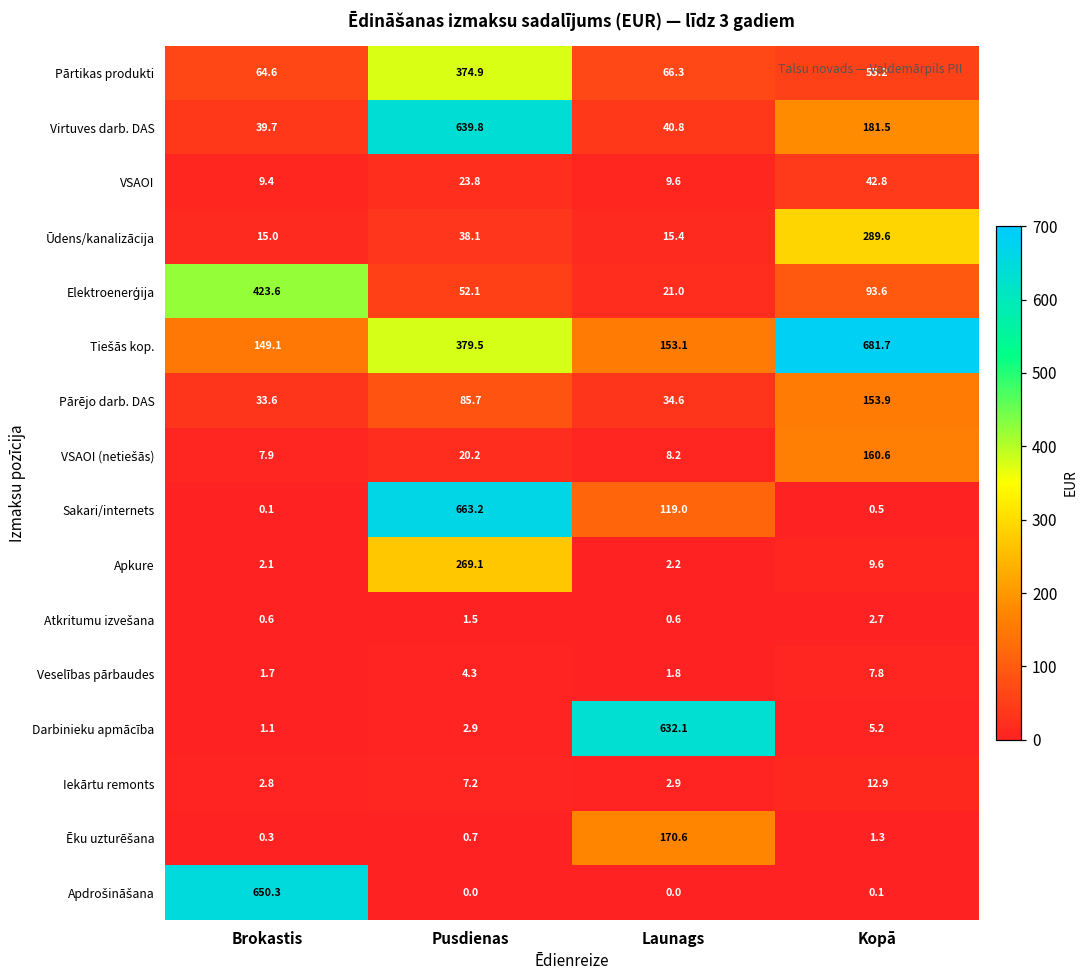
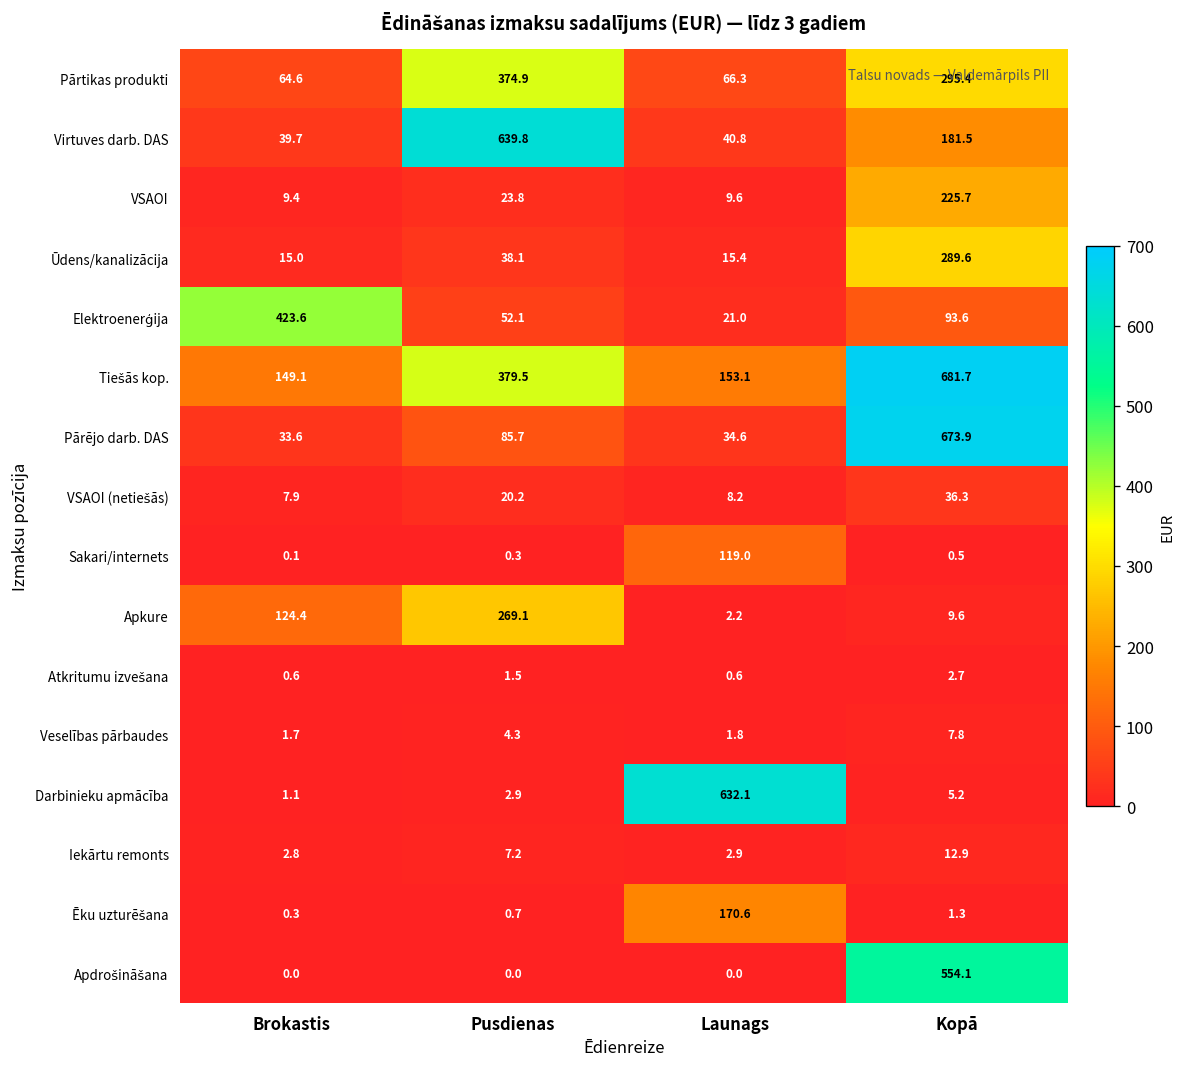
  {
    "Pārtikas produkti": {
      "Brokastis": 64.6,
      "Pusdienas": 374.9,
      "Launags": 66.3,
-     "Kopā": 55.2
+     "Kopā": 295.4
    },
    "Virtuves darb. DAS": {
      "Brokastis": 39.7,
      "Pusdienas": 639.8,
      "Launags": 40.8,
      "Kopā": 181.5
    },
    "VSAOI": {
      "Brokastis": 9.4,
      "Pusdienas": 23.8,
      "Launags": 9.6,
-     "Kopā": 42.8
+     "Kopā": 225.7
    },
    "Ūdens/kanalizācija": {
      "Brokastis": 15.0,
      "Pusdienas": 38.1,
      "Launags": 15.4,
      "Kopā": 289.6
    },
    "Elektroenerģija": {
      "Brokastis": 423.6,
      "Pusdienas": 52.1,
      "Launags": 21.0,
      "Kopā": 93.6
    },
    "Tiešās kop.": {
      "Brokastis": 149.1,
      "Pusdienas": 379.5,
      "Launags": 153.1,
      "Kopā": 681.7
    },
    "Pārējo darb. DAS": {
      "Brokastis": 33.6,
      "Pusdienas": 85.7,
      "Launags": 34.6,
-     "Kopā": 153.9
+     "Kopā": 673.9
    },
    "VSAOI (netiešās)": {
      "Brokastis": 7.9,
      "Pusdienas": 20.2,
      "Launags": 8.2,
-     "Kopā": 160.6
+     "Kopā": 36.3
    },
    "Sakari/internets": {
      "Brokastis": 0.1,
-     "Pusdienas": 663.2,
+     "Pusdienas": 0.3,
      "Launags": 119.0,
      "Kopā": 0.5
    },
    "Apkure": {
-     "Brokastis": 2.1,
+     "Brokastis": 124.4,
      "Pusdienas": 269.1,
      "Launags": 2.2,
      "Kopā": 9.6
    },
    "Atkritumu izvešana": {
      "Brokastis": 0.6,
      "Pusdienas": 1.5,
      "Launags": 0.6,
      "Kopā": 2.7
    },
    "Veselības pārbaudes": {
      "Brokastis": 1.7,
      "Pusdienas": 4.3,
      "Launags": 1.8,
      "Kopā": 7.8
    },
    "Darbinieku apmācība": {
      "Brokastis": 1.1,
      "Pusdienas": 2.9,
      "Launags": 632.1,
      "Kopā": 5.2
    },
    "Iekārtu remonts": {
      "Brokastis": 2.8,
      "Pusdienas": 7.2,
      "Launags": 2.9,
      "Kopā": 12.9
    },
    "Ēku uzturēšana": {
      "Brokastis": 0.3,
      "Pusdienas": 0.7,
      "Launags": 170.6,
      "Kopā": 1.3
    },
    "Apdrošināšana": {
-     "Brokastis": 650.3,
+     "Brokastis": 0.0,
      "Pusdienas": 0.0,
      "Launags": 0.0,
-     "Kopā": 0.1
+     "Kopā": 554.1
    }
  }
